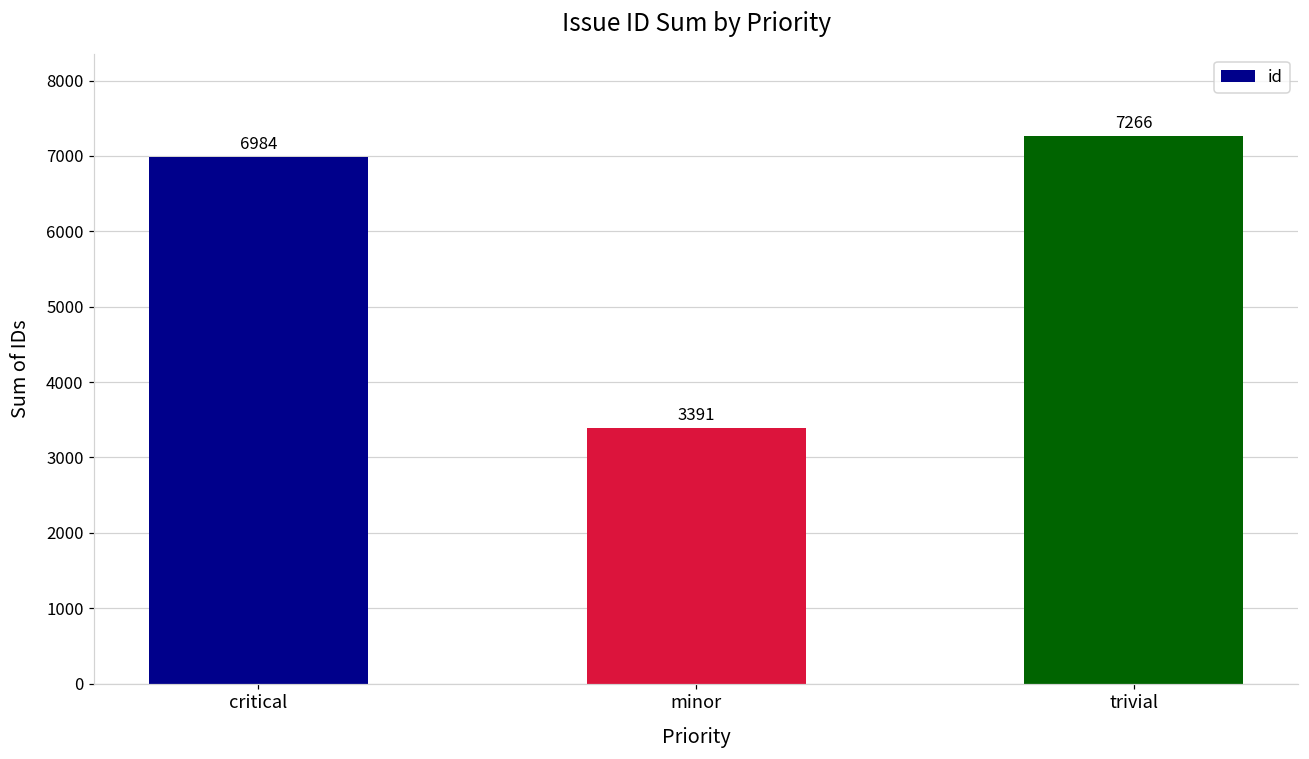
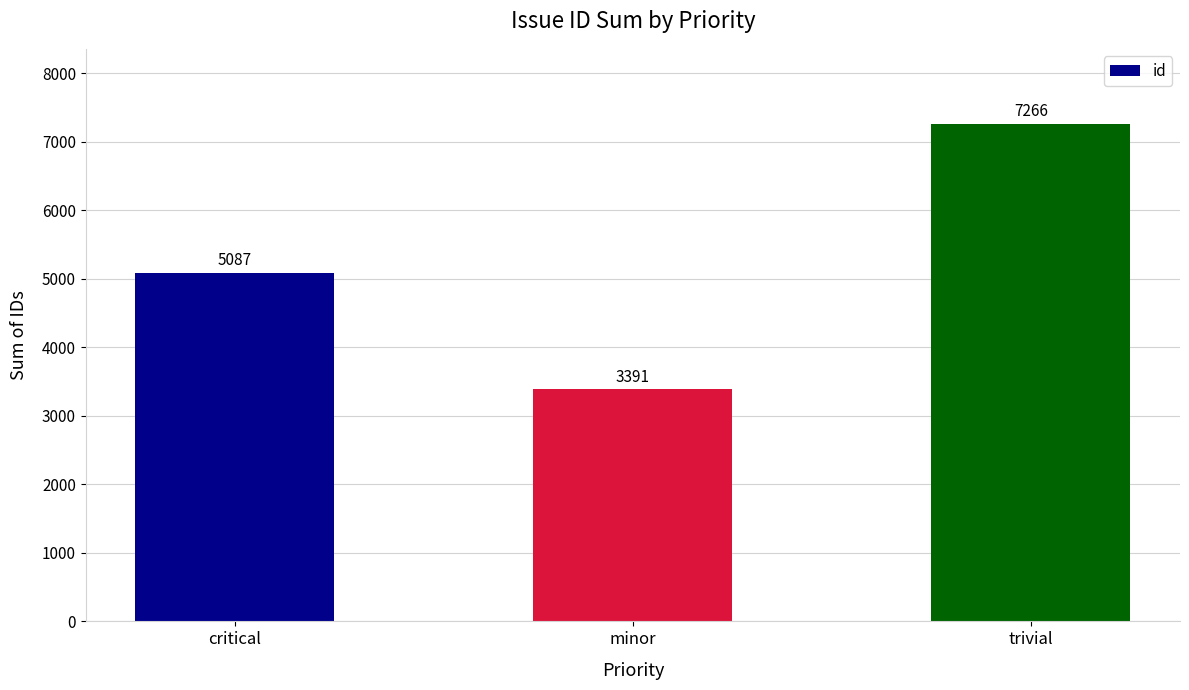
  {
-   "critical": 6984,
+   "critical": 5087,
    "minor": 3391,
    "trivial": 7266
  }
